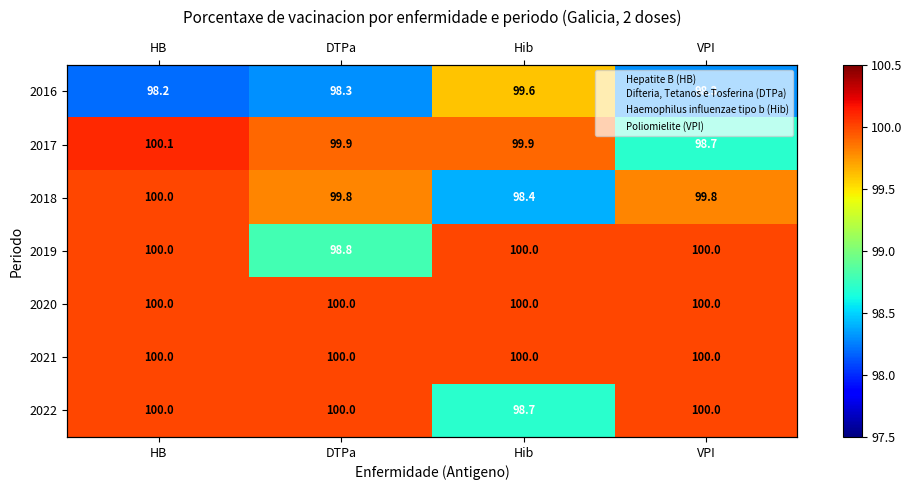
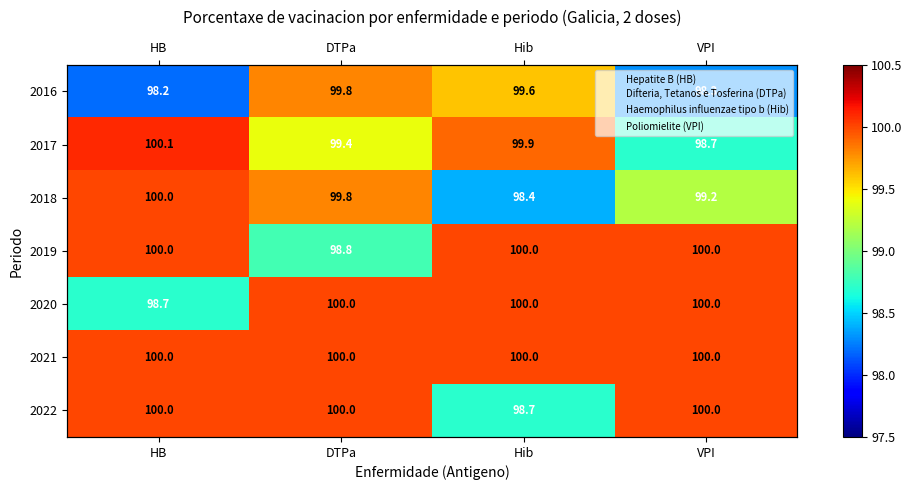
  {
    "2016": {
      "HB": 98.2,
-     "DTPa": 98.3,
+     "DTPa": 99.8,
      "Hib": 99.6
    },
    "2017": {
      "HB": 100.1,
-     "DTPa": 99.9,
+     "DTPa": 99.4,
      "Hib": 99.9,
      "VPI": 98.7
    },
    "2018": {
      "HB": 100.0,
      "DTPa": 99.8,
      "Hib": 98.4,
-     "VPI": 99.8
+     "VPI": 99.2
    },
    "2019": {
      "HB": 100.0,
      "DTPa": 98.8,
      "Hib": 100.0,
      "VPI": 100.0
    },
    "2020": {
-     "HB": 100.0,
+     "HB": 98.7,
      "DTPa": 100.0,
      "Hib": 100.0,
      "VPI": 100.0
    },
    "2021": {
      "HB": 100.0,
      "DTPa": 100.0,
      "Hib": 100.0,
      "VPI": 100.0
    },
    "2022": {
      "HB": 100.0,
      "DTPa": 100.0,
      "Hib": 98.7,
      "VPI": 100.0
    }
  }
